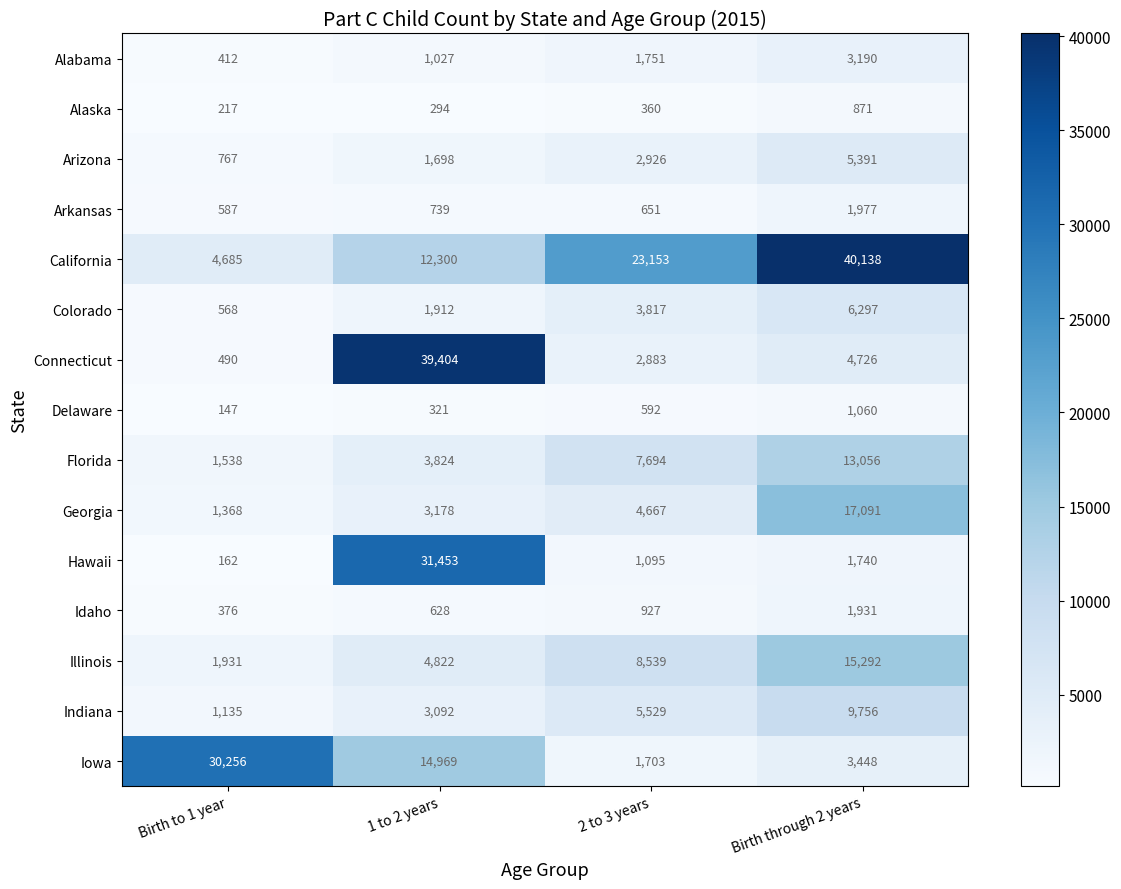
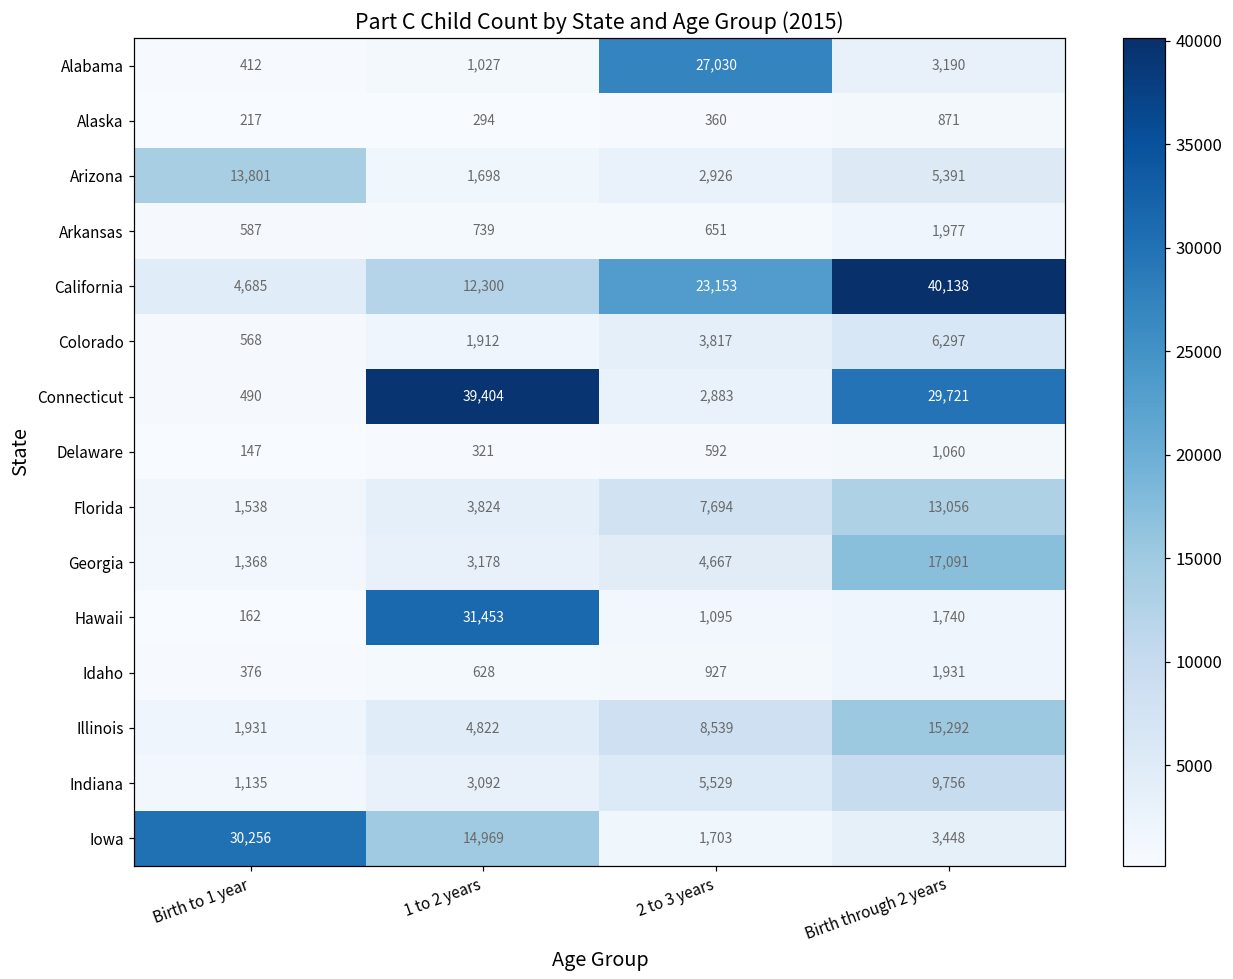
  {
    "Alabama": {
      "Birth to 1 year": "412",
      "1 to 2 years": "1,027",
-     "2 to 3 years": "1,751",
+     "2 to 3 years": "27,030",
      "Birth through 2 years": "3,190"
    },
    "Alaska": {
      "Birth to 1 year": "217",
      "1 to 2 years": "294",
      "2 to 3 years": "360",
      "Birth through 2 years": "871"
    },
    "Arizona": {
-     "Birth to 1 year": "767",
+     "Birth to 1 year": "13,801",
      "1 to 2 years": "1,698",
      "2 to 3 years": "2,926",
      "Birth through 2 years": "5,391"
    },
    "Arkansas": {
      "Birth to 1 year": "587",
      "1 to 2 years": "739",
      "2 to 3 years": "651",
      "Birth through 2 years": "1,977"
    },
    "California": {
      "Birth to 1 year": "4,685",
      "1 to 2 years": "12,300",
      "2 to 3 years": "23,153",
      "Birth through 2 years": "40,138"
    },
    "Colorado": {
      "Birth to 1 year": "568",
      "1 to 2 years": "1,912",
      "2 to 3 years": "3,817",
      "Birth through 2 years": "6,297"
    },
    "Connecticut": {
      "Birth to 1 year": "490",
      "1 to 2 years": "39,404",
      "2 to 3 years": "2,883",
-     "Birth through 2 years": "4,726"
+     "Birth through 2 years": "29,721"
    },
    "Delaware": {
      "Birth to 1 year": "147",
      "1 to 2 years": "321",
      "2 to 3 years": "592",
      "Birth through 2 years": "1,060"
    },
    "Florida": {
      "Birth to 1 year": "1,538",
      "1 to 2 years": "3,824",
      "2 to 3 years": "7,694",
      "Birth through 2 years": "13,056"
    },
    "Georgia": {
      "Birth to 1 year": "1,368",
      "1 to 2 years": "3,178",
      "2 to 3 years": "4,667",
      "Birth through 2 years": "17,091"
    },
    "Hawaii": {
      "Birth to 1 year": "162",
      "1 to 2 years": "31,453",
      "2 to 3 years": "1,095",
      "Birth through 2 years": "1,740"
    },
    "Idaho": {
      "Birth to 1 year": "376",
      "1 to 2 years": "628",
      "2 to 3 years": "927",
      "Birth through 2 years": "1,931"
    },
    "Illinois": {
      "Birth to 1 year": "1,931",
      "1 to 2 years": "4,822",
      "2 to 3 years": "8,539",
      "Birth through 2 years": "15,292"
    },
    "Indiana": {
      "Birth to 1 year": "1,135",
      "1 to 2 years": "3,092",
      "2 to 3 years": "5,529",
      "Birth through 2 years": "9,756"
    },
    "Iowa": {
      "Birth to 1 year": "30,256",
      "1 to 2 years": "14,969",
      "2 to 3 years": "1,703",
      "Birth through 2 years": "3,448"
    }
  }
